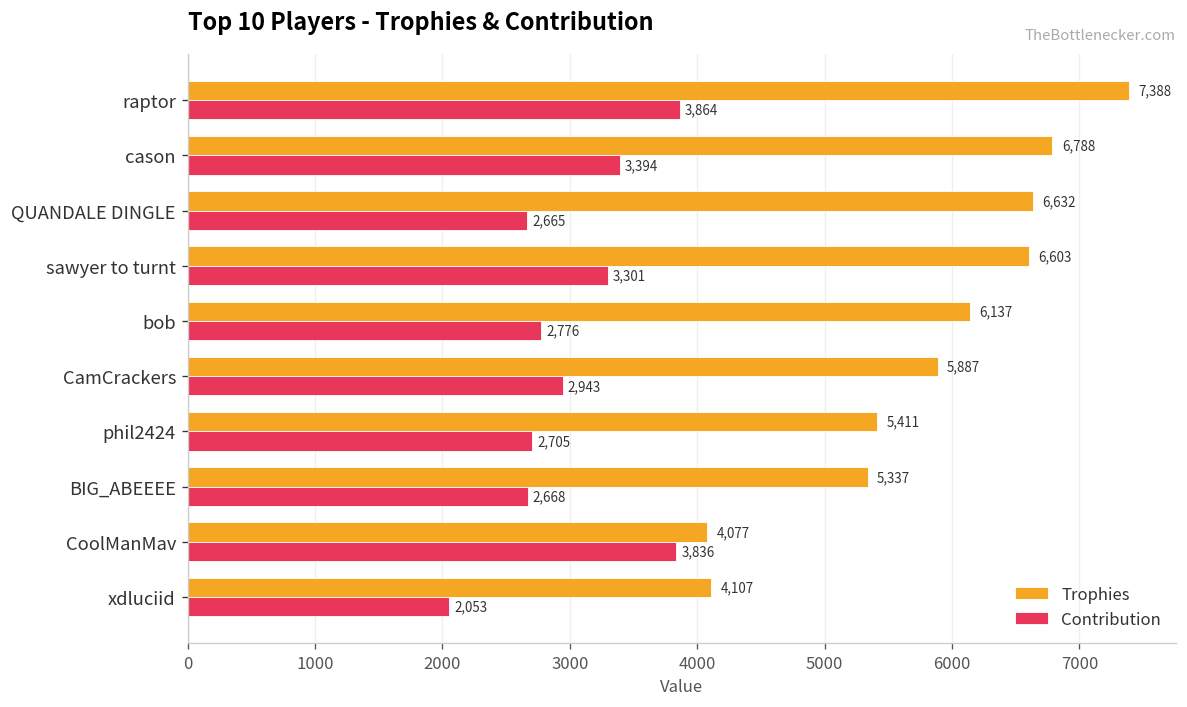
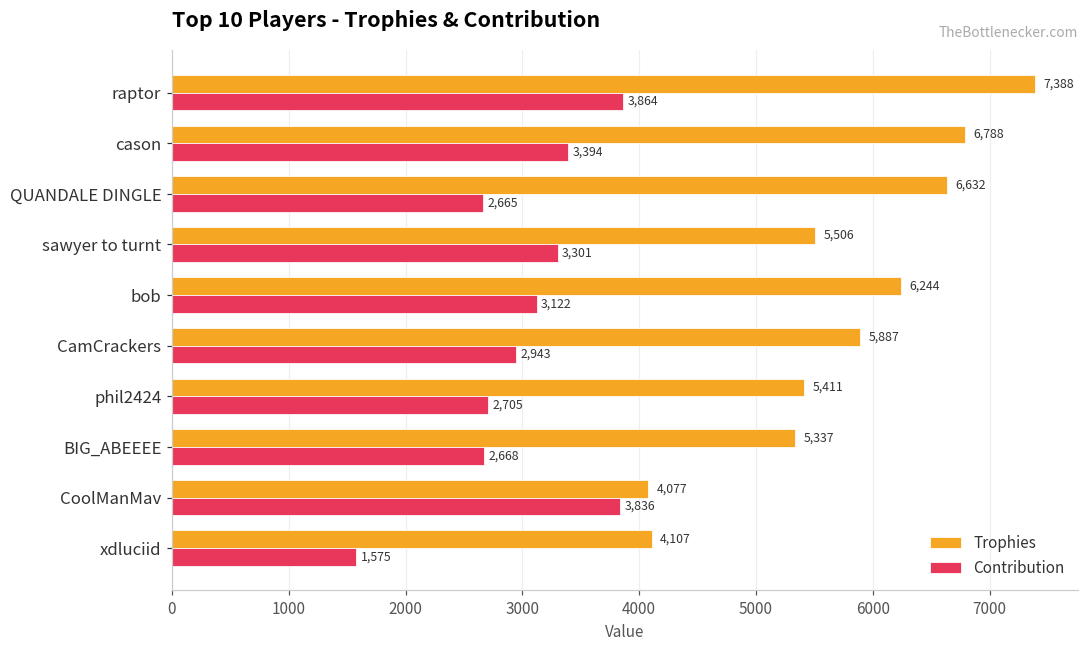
  {
    "Trophies": {
      "raptor": "7,388",
      "cason": "6,788",
      "QUANDALE DINGLE": "6,632",
-     "sawyer to turnt": "6,603",
-     "bob": "6,137",
+     "sawyer to turnt": "5,506",
+     "bob": "6,244",
      "CamCrackers": "5,887",
      "phil2424": "5,411",
      "BIG_ABEEEE": "5,337",
      "CoolManMav": "4,077",
      "xdluciid": "4,107"
    },
    "Contribution": {
      "raptor": "3,864",
      "cason": "3,394",
      "QUANDALE DINGLE": "2,665",
      "sawyer to turnt": "3,301",
-     "bob": "2,776",
+     "bob": "3,122",
      "CamCrackers": "2,943",
      "phil2424": "2,705",
      "BIG_ABEEEE": "2,668",
      "CoolManMav": "3,836",
-     "xdluciid": "2,053"
+     "xdluciid": "1,575"
    }
  }
